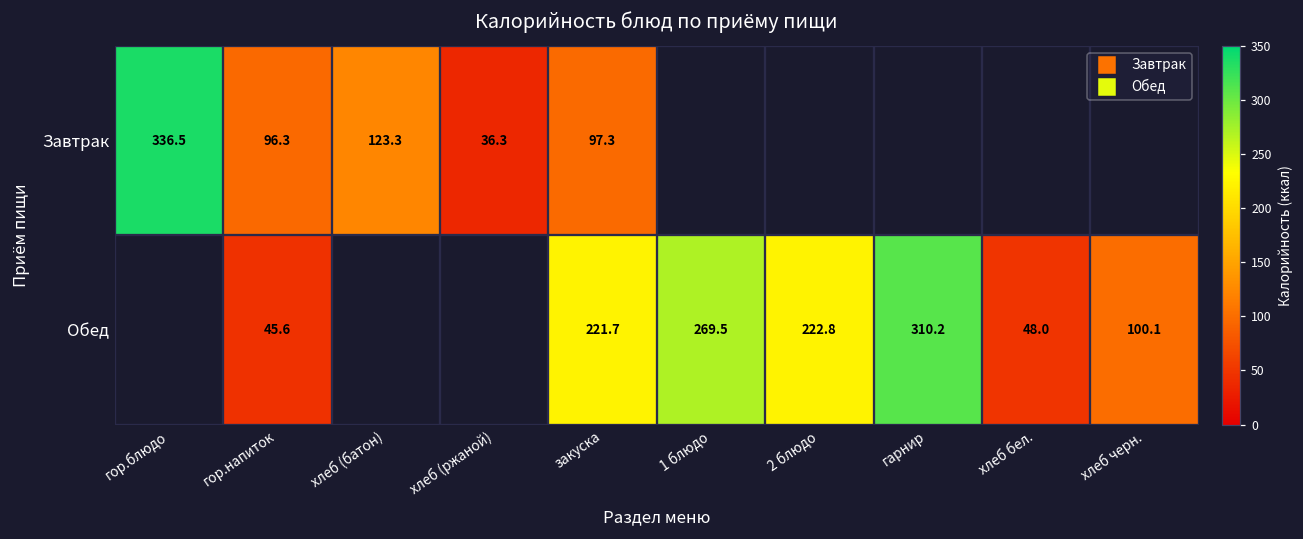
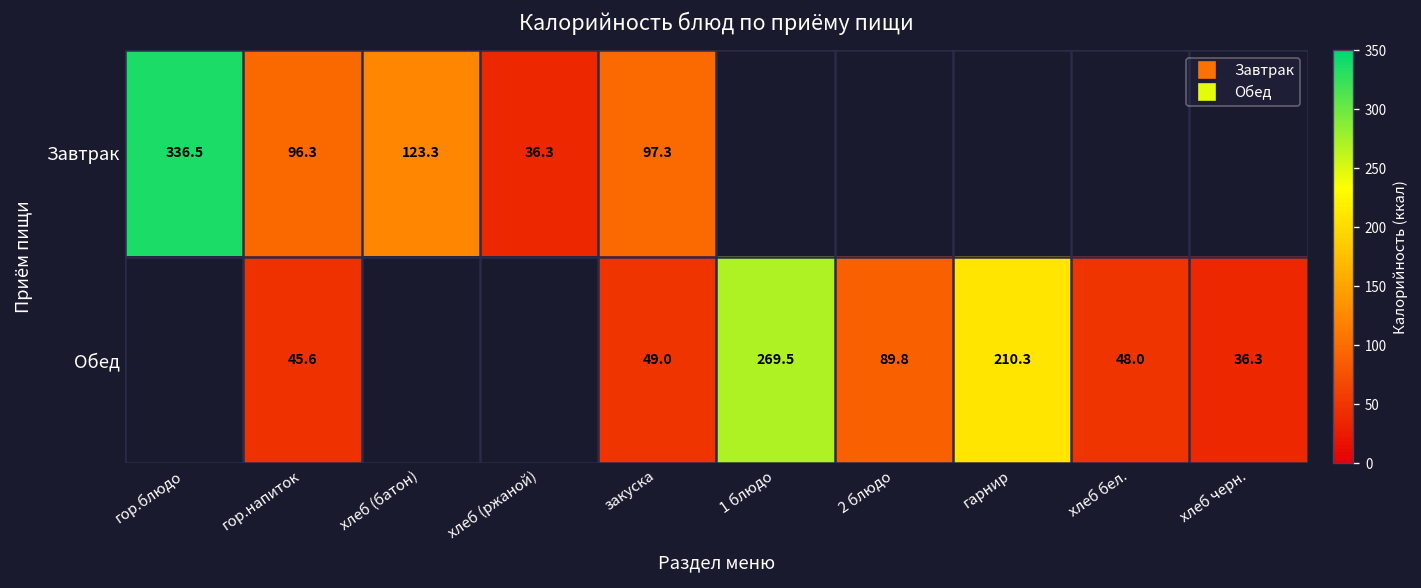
  {
    "Завтрак": {
      "гор.блюдо": 336.5,
      "гор.напиток": 96.3,
      "хлеб (батон)": 123.3,
      "хлеб (ржаной)": 36.3,
      "закуска": 97.3
    },
    "Обед": {
      "гор.напиток": 45.6,
-     "закуска": 221.7,
+     "закуска": 49.0,
      "1 блюдо": 269.5,
-     "2 блюдо": 222.8,
-     "гарнир": 310.2,
+     "2 блюдо": 89.8,
+     "гарнир": 210.3,
      "хлеб бел.": 48.0,
-     "хлеб черн.": 100.1
+     "хлеб черн.": 36.3
    }
  }
